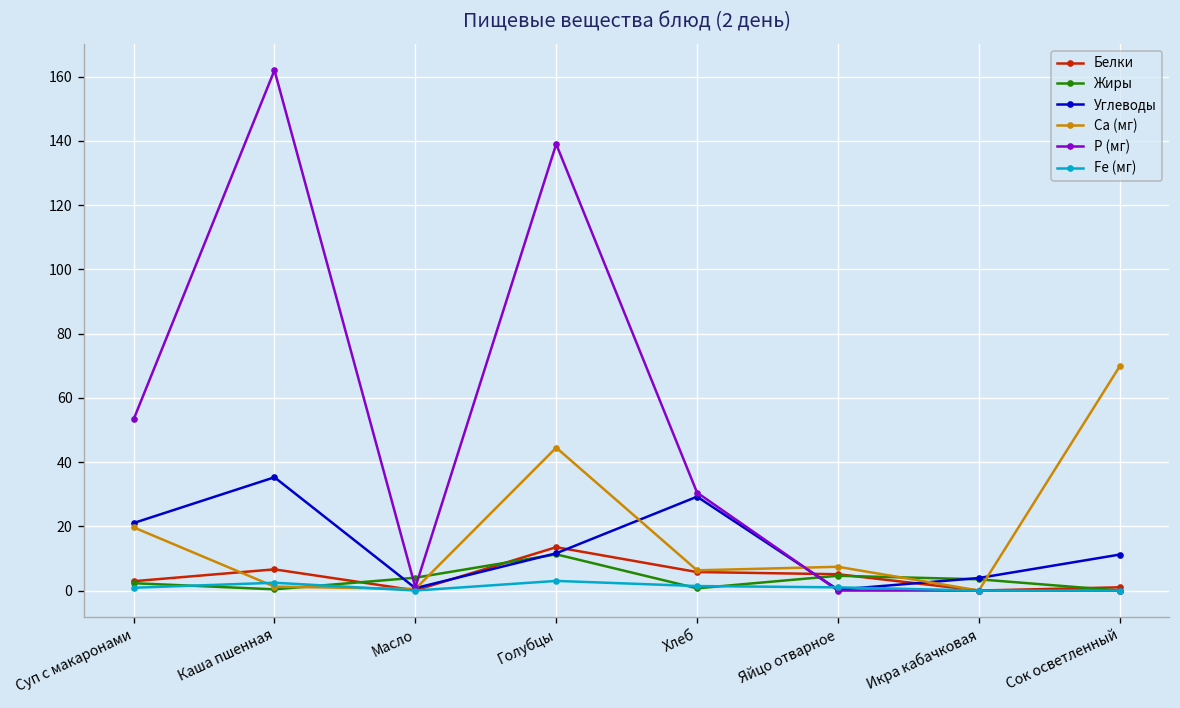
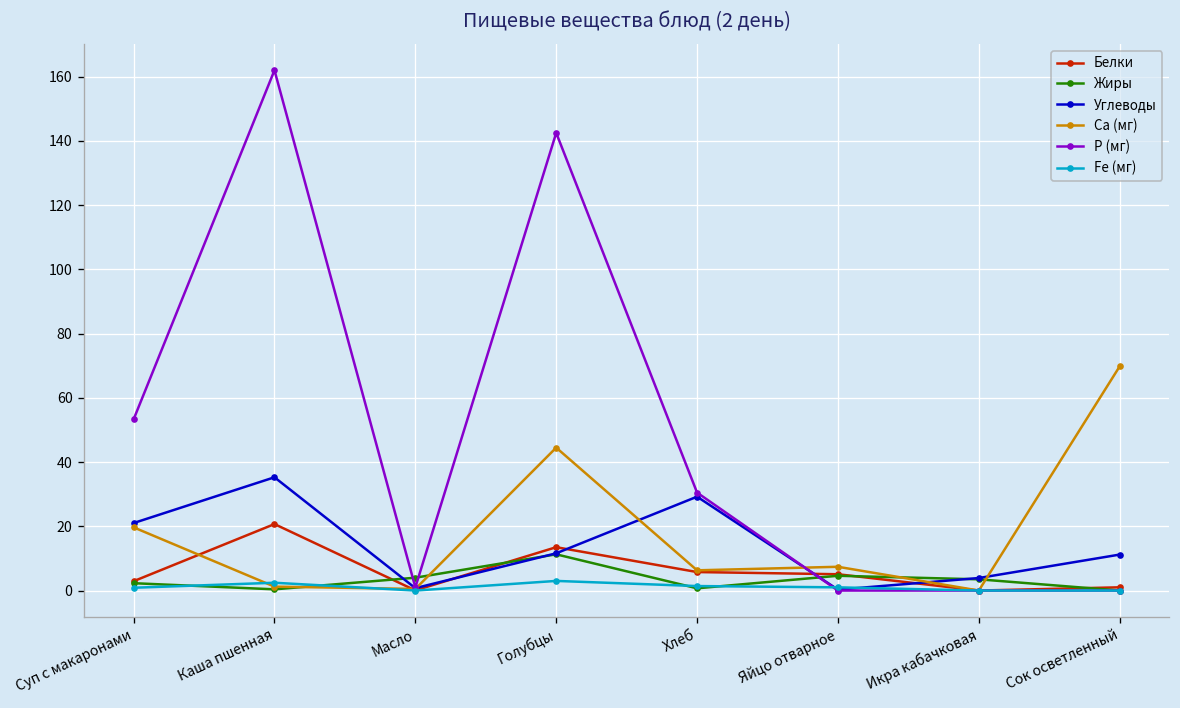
  {
    "Белки": {
-     "Каша пшенная": 7,
+     "Каша пшенная": 21,
      "Голубцы": 14,
      "Сок осветленный": 1
    },
    "Жиры": {
      "Масло": 4
    },
    "Углеводы": {
      "Суп с макаронами": 21,
      "Каша пшенная": 35,
      "Хлеб": 29,
      "Сок осветленный": 11
    },
    "Са (мг)": {
      "Суп с макаронами": 20,
      "Голубцы": 45,
      "Яйцо отварное": 7,
      "Сок осветленный": 70
    },
    "Р (мг)": {
      "Суп с макаронами": 53,
      "Каша пшенная": 162,
-     "Голубцы": 139,
+     "Голубцы": 143,
      "Хлеб": 31
    },
    "Fe (мг)": {
      "Суп с макаронами": 1,
      "Каша пшенная": 2,
      "Голубцы": 3
    }
  }
